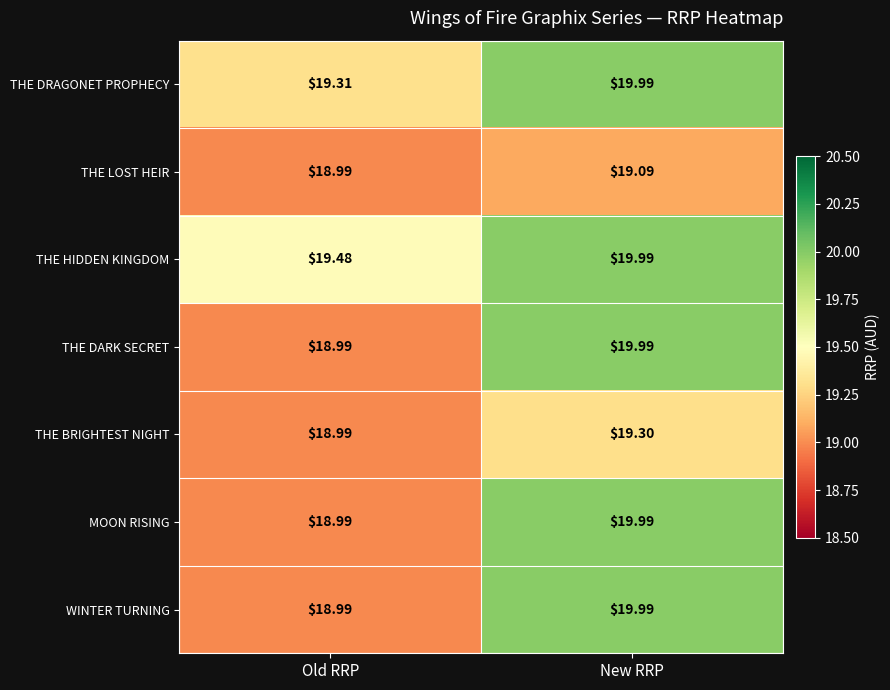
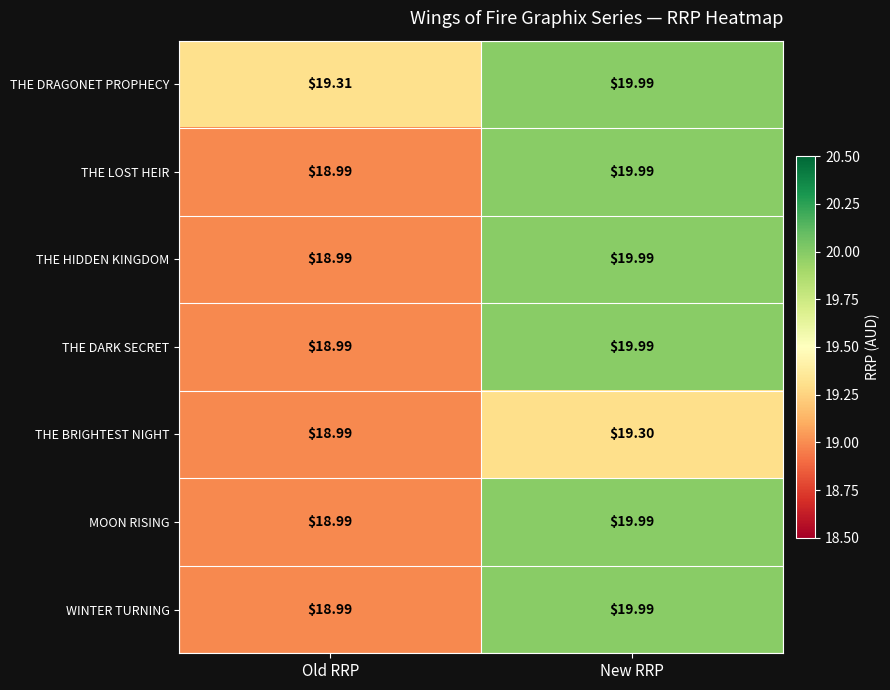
  {
    "THE DRAGONET PROPHECY": {
      "Old RRP": "$19.31",
      "New RRP": "$19.99"
    },
    "THE LOST HEIR": {
      "Old RRP": "$18.99",
-     "New RRP": "$19.09"
+     "New RRP": "$19.99"
    },
    "THE HIDDEN KINGDOM": {
-     "Old RRP": "$19.48",
+     "Old RRP": "$18.99",
      "New RRP": "$19.99"
    },
    "THE DARK SECRET": {
      "Old RRP": "$18.99",
      "New RRP": "$19.99"
    },
    "THE BRIGHTEST NIGHT": {
      "Old RRP": "$18.99",
      "New RRP": "$19.30"
    },
    "MOON RISING": {
      "Old RRP": "$18.99",
      "New RRP": "$19.99"
    },
    "WINTER TURNING": {
      "Old RRP": "$18.99",
      "New RRP": "$19.99"
    }
  }
